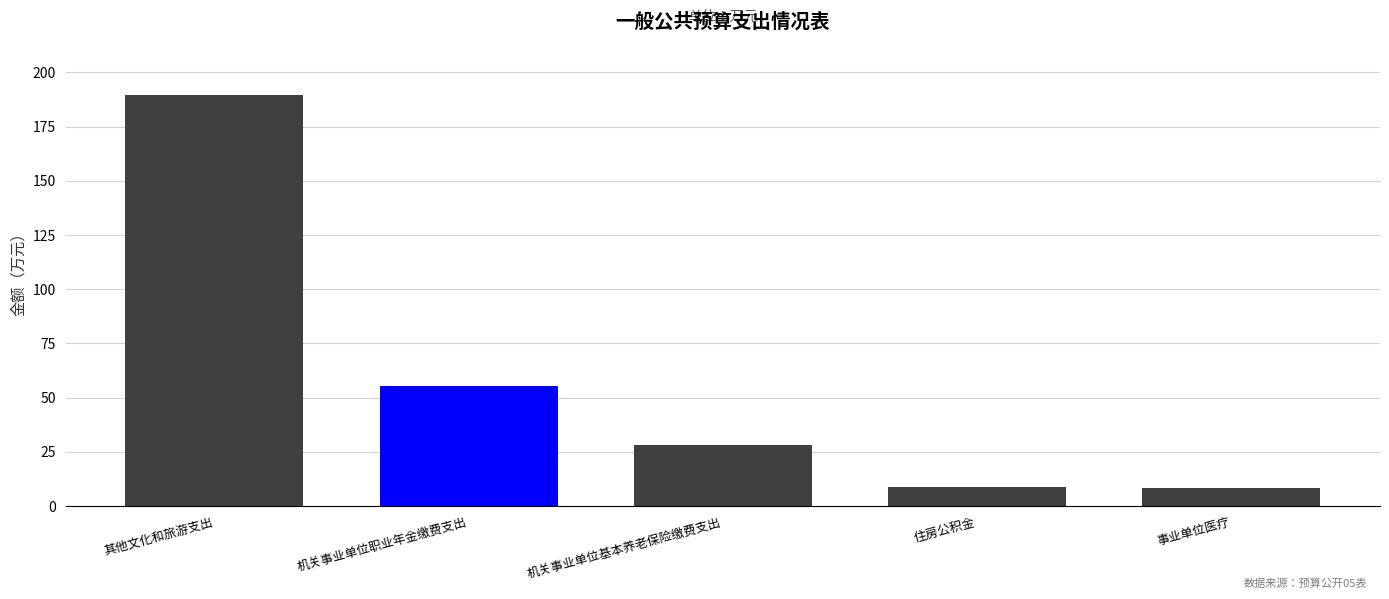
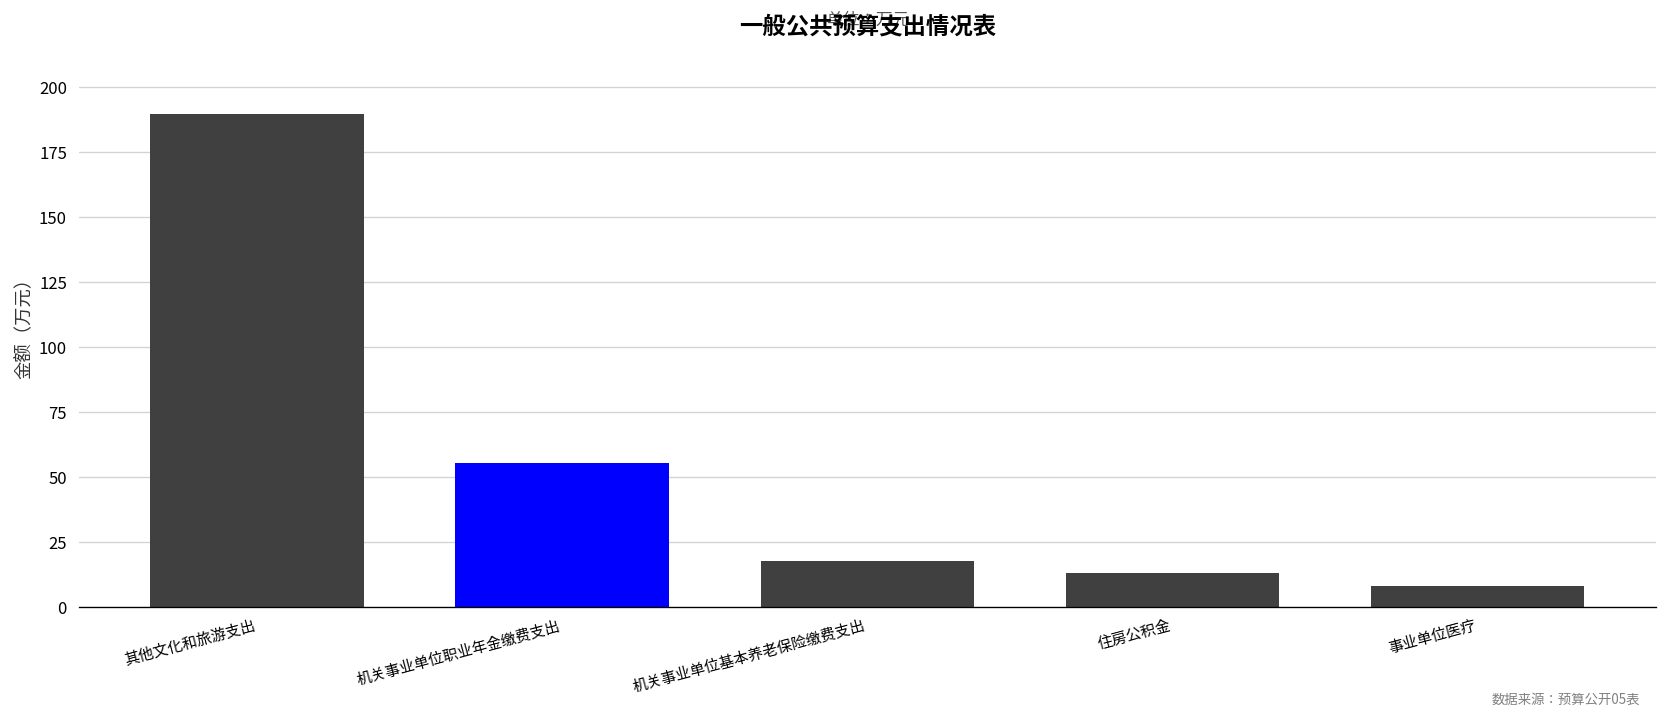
  {
    "其他文化和旅游支出": 190,
    "机关事业单位职业年金缴费支出": 55,
-   "机关事业单位基本养老保险缴费支出": 28,
-   "住房公积金": 9,
+   "机关事业单位基本养老保险缴费支出": 18,
+   "住房公积金": 13,
    "事业单位医疗": 8
  }
